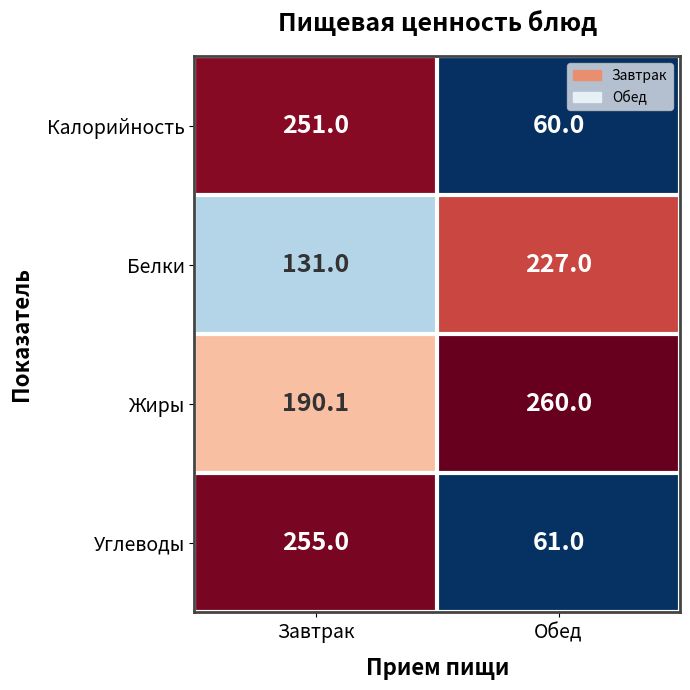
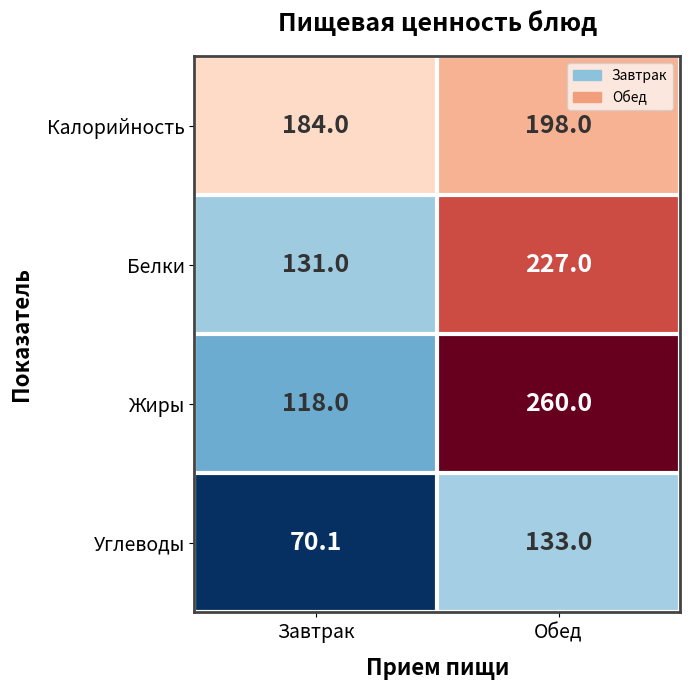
  {
    "Калорийность": {
-     "Завтрак": 251.0,
-     "Обед": 60.0
+     "Завтрак": 184.0,
+     "Обед": 198.0
    },
    "Белки": {
      "Завтрак": 131.0,
      "Обед": 227.0
    },
    "Жиры": {
-     "Завтрак": 190.1,
+     "Завтрак": 118.0,
      "Обед": 260.0
    },
    "Углеводы": {
-     "Завтрак": 255.0,
-     "Обед": 61.0
+     "Завтрак": 70.1,
+     "Обед": 133.0
    }
  }
